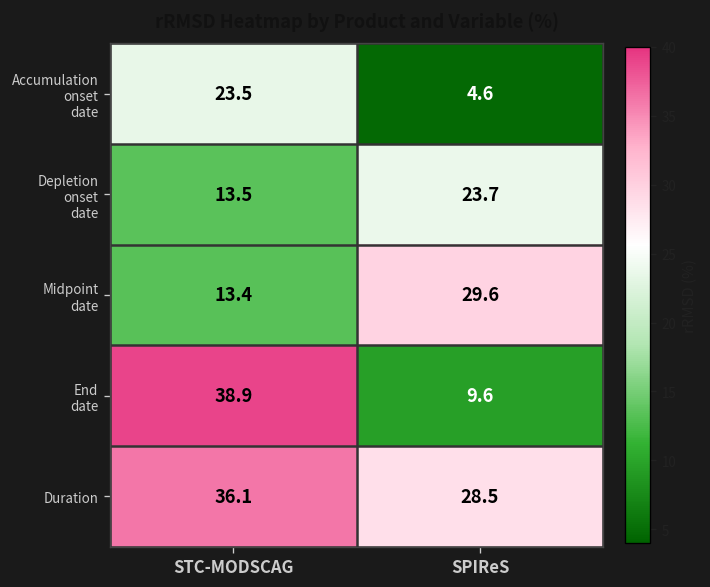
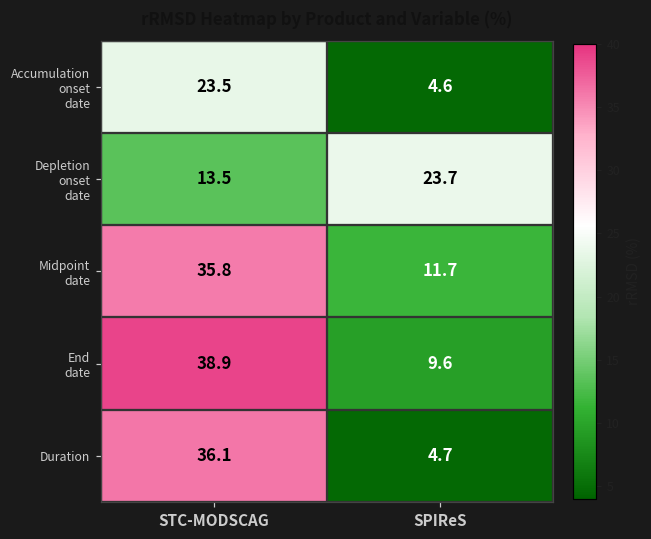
  {
    "Accumulation onset date": {
      "STC-MODSCAG": 23.5,
      "SPIReS": 4.6
    },
    "Depletion onset date": {
      "STC-MODSCAG": 13.5,
      "SPIReS": 23.7
    },
    "Midpoint date": {
-     "STC-MODSCAG": 13.4,
-     "SPIReS": 29.6
+     "STC-MODSCAG": 35.8,
+     "SPIReS": 11.7
    },
    "End date": {
      "STC-MODSCAG": 38.9,
      "SPIReS": 9.6
    },
    "Duration": {
      "STC-MODSCAG": 36.1,
-     "SPIReS": 28.5
+     "SPIReS": 4.7
    }
  }
